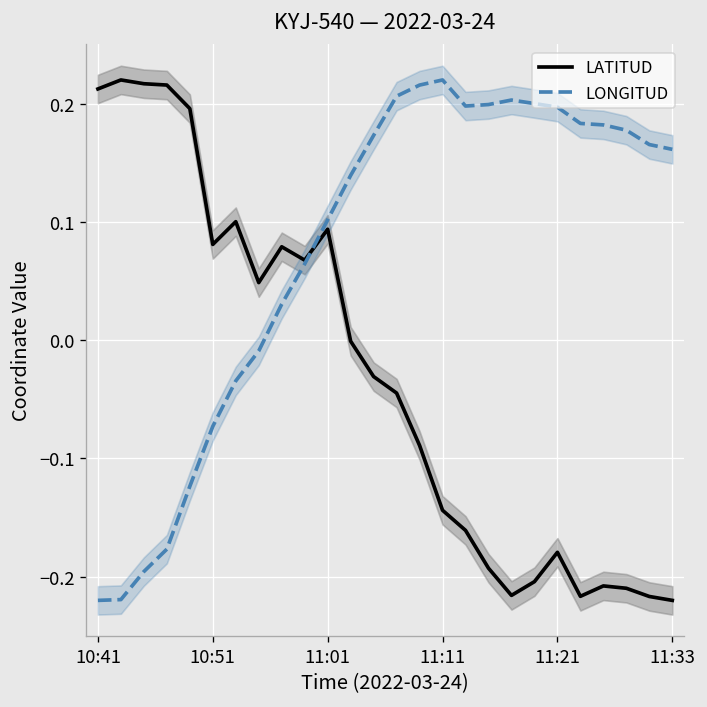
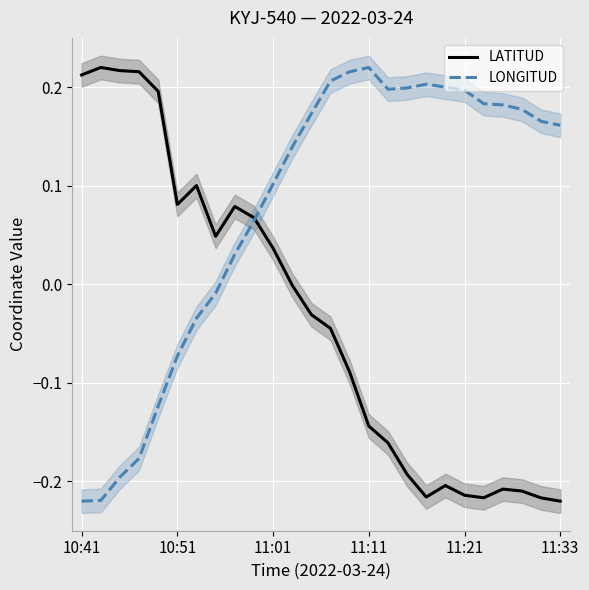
  {
    "LATITUD": {
      "10:41": 0.21,
      "10:51": 0.08,
-     "11:01": 0.09,
+     "11:01": 0.04,
      "11:11": -0.14,
-     "11:21": -0.18,
+     "11:21": -0.21,
      "11:33": -0.22
    }
  }
